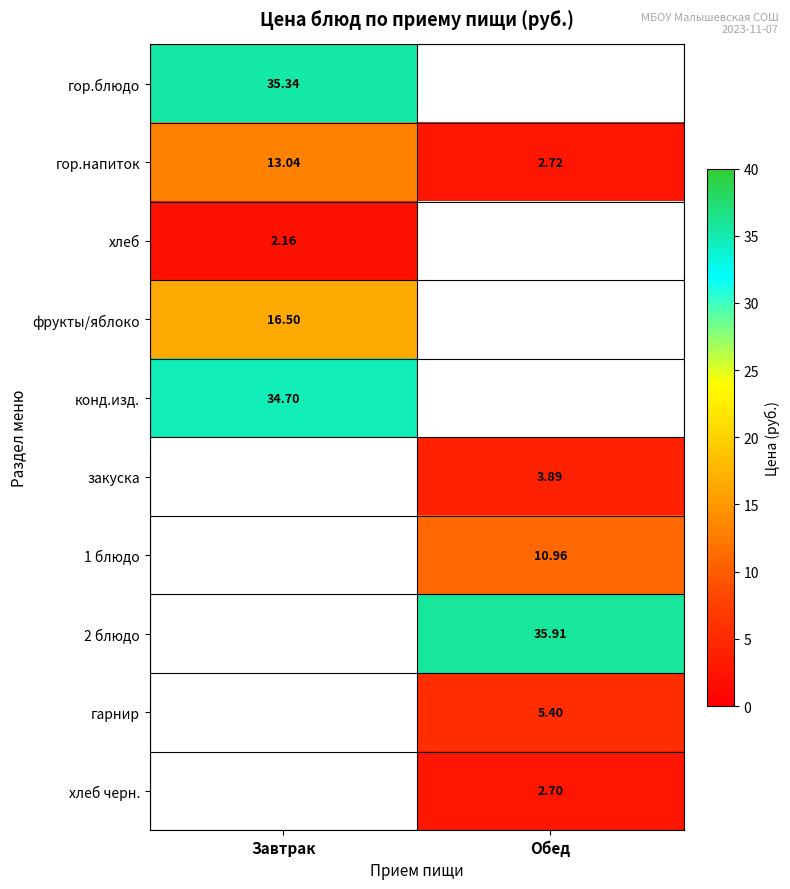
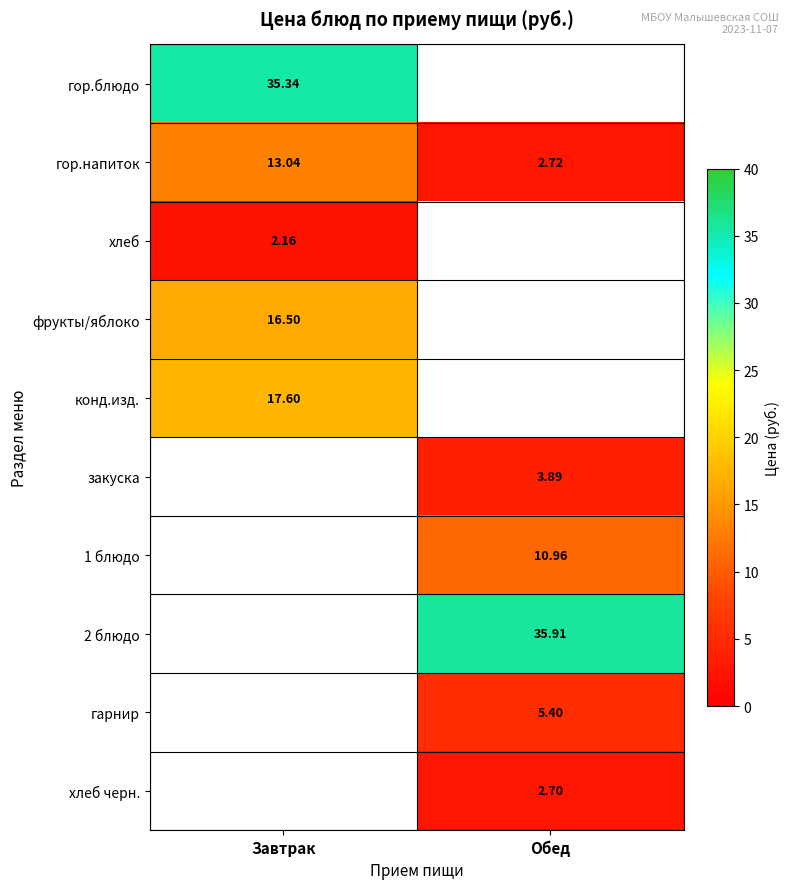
  {
    "гор.блюдо": {
      "Завтрак": 35.34
    },
    "гор.напиток": {
      "Завтрак": 13.04,
      "Обед": 2.72
    },
    "хлеб": {
      "Завтрак": 2.16
    },
    "фрукты/яблоко": {
      "Завтрак": 16.50
    },
    "конд.изд.": {
-     "Завтрак": 34.70
+     "Завтрак": 17.60
    },
    "закуска": {
      "Обед": 3.89
    },
    "1 блюдо": {
      "Обед": 10.96
    },
    "2 блюдо": {
      "Обед": 35.91
    },
    "гарнир": {
      "Обед": 5.40
    },
    "хлеб черн.": {
      "Обед": 2.70
    }
  }
